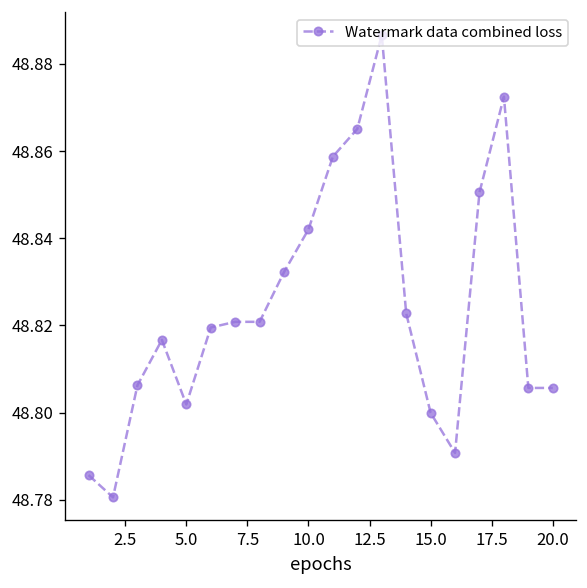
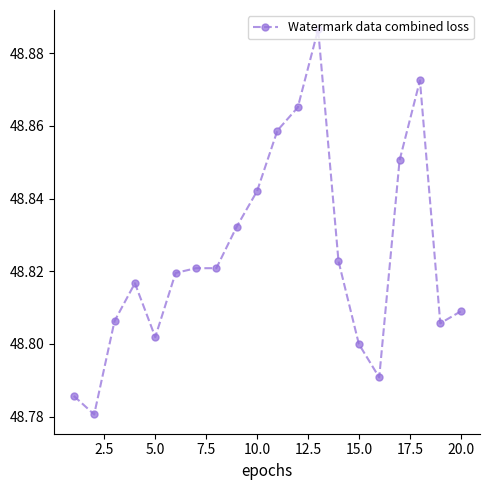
  {
    "5.0": 48.802,
    "10.0": 48.842,
    "15.0": 48.800,
-   "20.0": 48.806
+   "20.0": 48.809
  }
